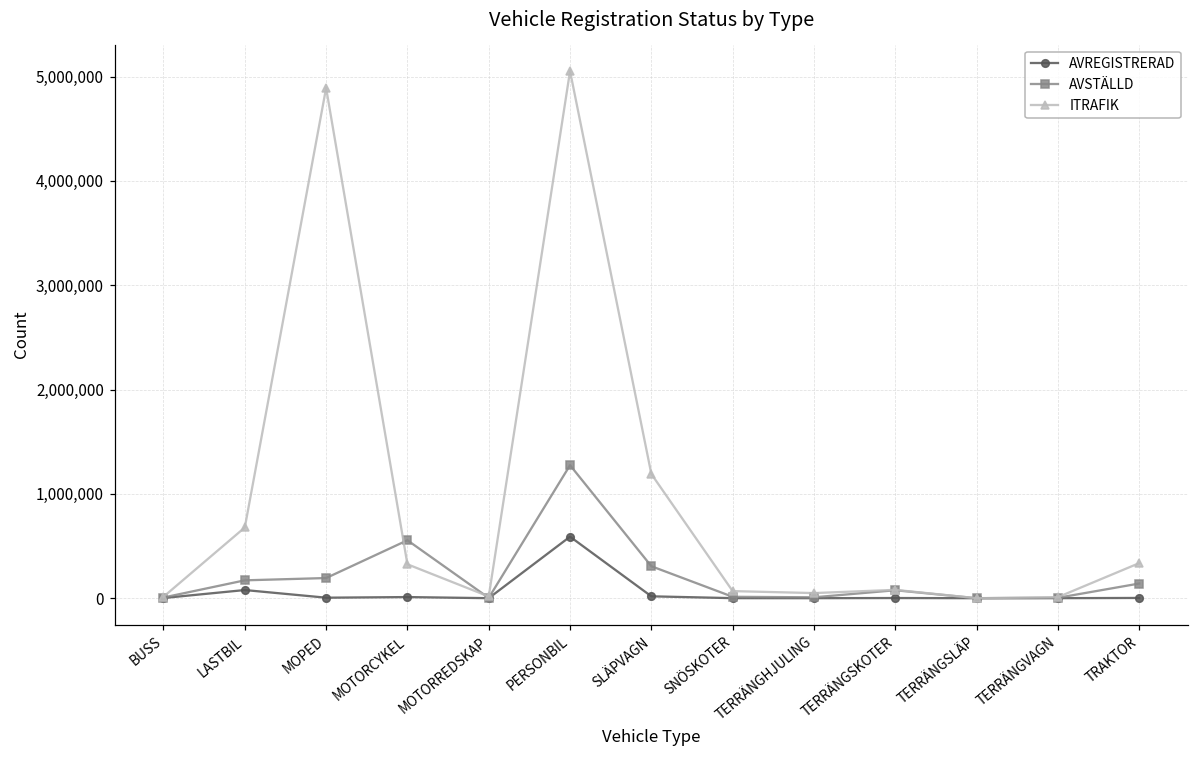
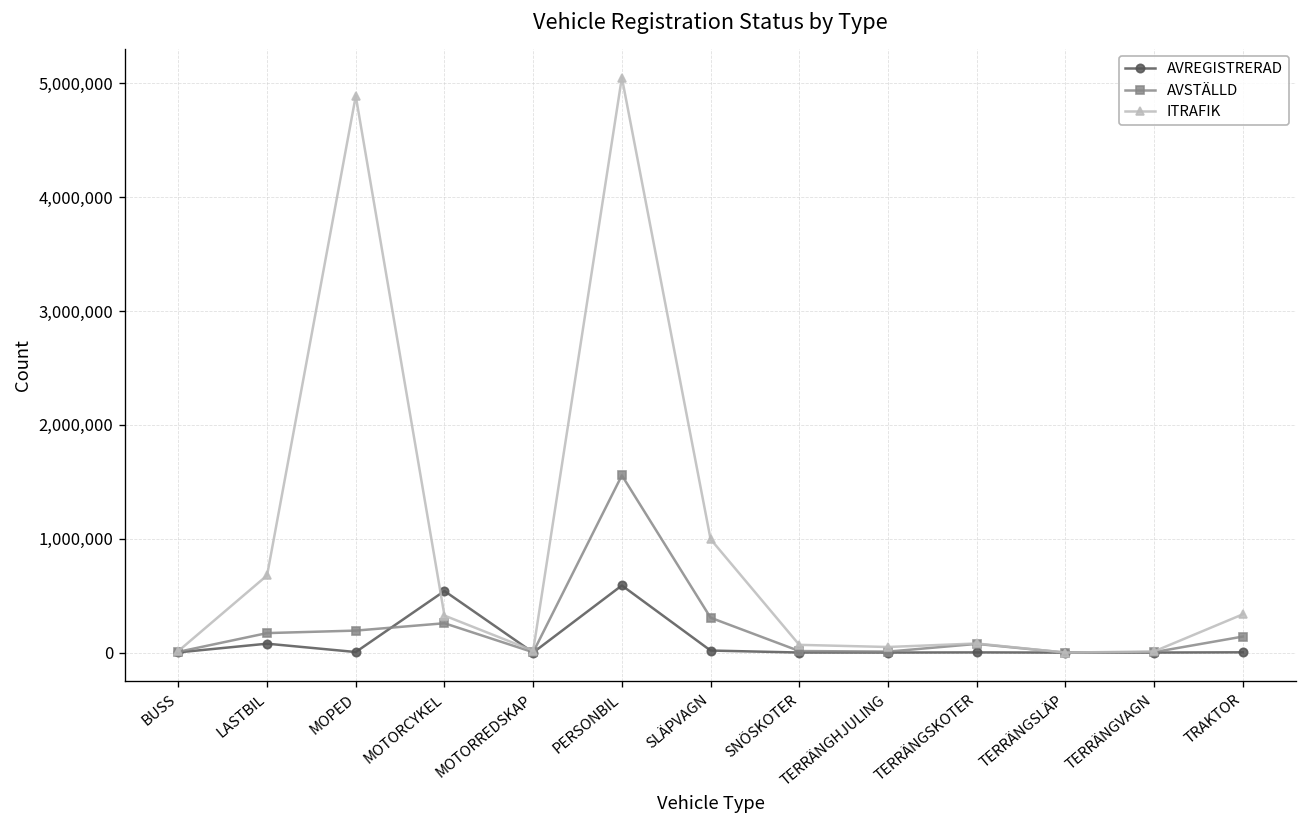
  {
    "AVREGISTRERAD": {
      "LASTBIL": "100,000",
      "MOPED": "0",
-     "MOTORCYKEL": "0",
+     "MOTORCYKEL": "500,000",
      "PERSONBIL": "600,000",
      "SLÄPVAGN": "0",
      "TERRÄNGSKOTER": "0",
      "TRAKTOR": "0"
    },
    "AVSTÄLLD": {
      "LASTBIL": "200,000",
      "MOPED": "200,000",
-     "MOTORCYKEL": "600,000",
-     "PERSONBIL": "1,300,000",
+     "MOTORCYKEL": "300,000",
+     "PERSONBIL": "1,600,000",
      "SLÄPVAGN": "300,000",
      "TRAKTOR": "100,000"
    },
    "ITRAFIK": {
      "LASTBIL": "700,000",
      "MOPED": "4,900,000",
      "MOTORCYKEL": "300,000",
      "PERSONBIL": "5,100,000",
-     "SLÄPVAGN": "1,200,000",
+     "SLÄPVAGN": "1,000,000",
      "SNÖSKOTER": "100,000",
      "TERRÄNGHJULING": "0",
      "TRAKTOR": "300,000"
    }
  }
